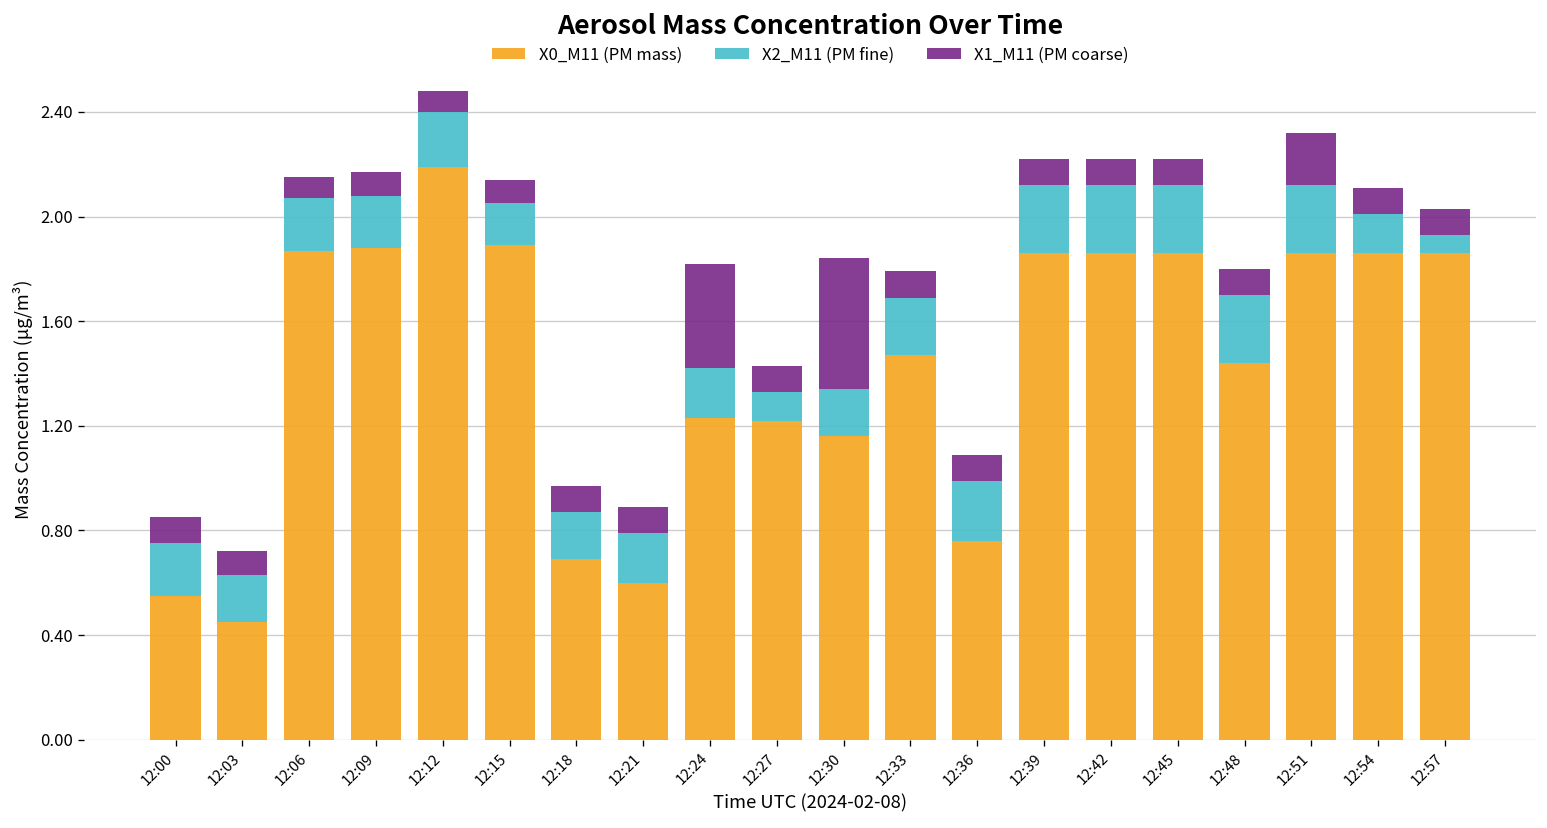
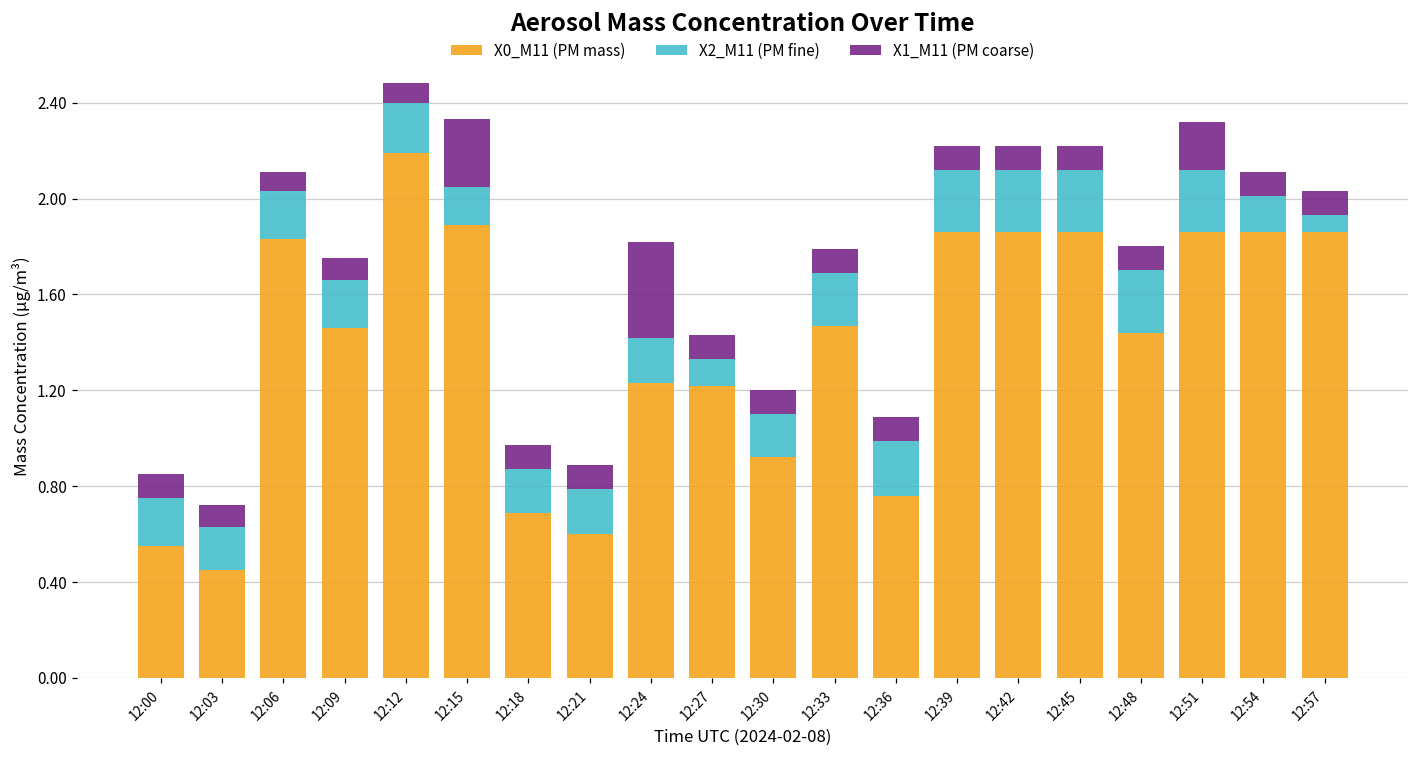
  {
    "X0_M11 (PM mass)": {
      "12:00": 0.55,
      "12:03": 0.45,
-     "12:06": 1.87,
-     "12:09": 1.88,
+     "12:06": 1.83,
+     "12:09": 1.46,
      "12:12": 2.19,
      "12:15": 1.89,
      "12:18": 0.69,
      "12:21": 0.60,
      "12:24": 1.23,
      "12:27": 1.22,
-     "12:30": 1.16,
+     "12:30": 0.92,
      "12:33": 1.47,
      "12:36": 0.76,
      "12:39": 1.86,
      "12:42": 1.86,
      "12:45": 1.86,
      "12:48": 1.44,
      "12:51": 1.86,
      "12:54": 1.86,
      "12:57": 1.86
    },
    "X2_M11 (PM fine)": {
      "12:00": 0.20,
      "12:03": 0.18,
      "12:06": 0.20,
      "12:09": 0.20,
      "12:12": 0.21,
      "12:15": 0.16,
      "12:18": 0.18,
      "12:21": 0.19,
      "12:24": 0.19,
      "12:27": 0.11,
      "12:30": 0.18,
      "12:33": 0.22,
      "12:36": 0.23,
      "12:39": 0.26,
      "12:42": 0.26,
      "12:45": 0.26,
      "12:48": 0.26,
      "12:51": 0.26,
      "12:54": 0.15,
      "12:57": 0.07
    },
    "X1_M11 (PM coarse)": {
      "12:00": 0.10,
      "12:03": 0.09,
      "12:06": 0.08,
      "12:09": 0.09,
      "12:12": 0.08,
-     "12:15": 0.09,
+     "12:15": 0.28,
      "12:18": 0.10,
      "12:21": 0.10,
      "12:24": 0.40,
      "12:27": 0.10,
-     "12:30": 0.5,
+     "12:30": 0.1,
      "12:33": 0.10,
      "12:36": 0.10,
      "12:39": 0.10,
      "12:42": 0.10,
      "12:45": 0.10,
      "12:48": 0.10,
      "12:51": 0.20,
      "12:54": 0.10,
      "12:57": 0.10
    }
  }
